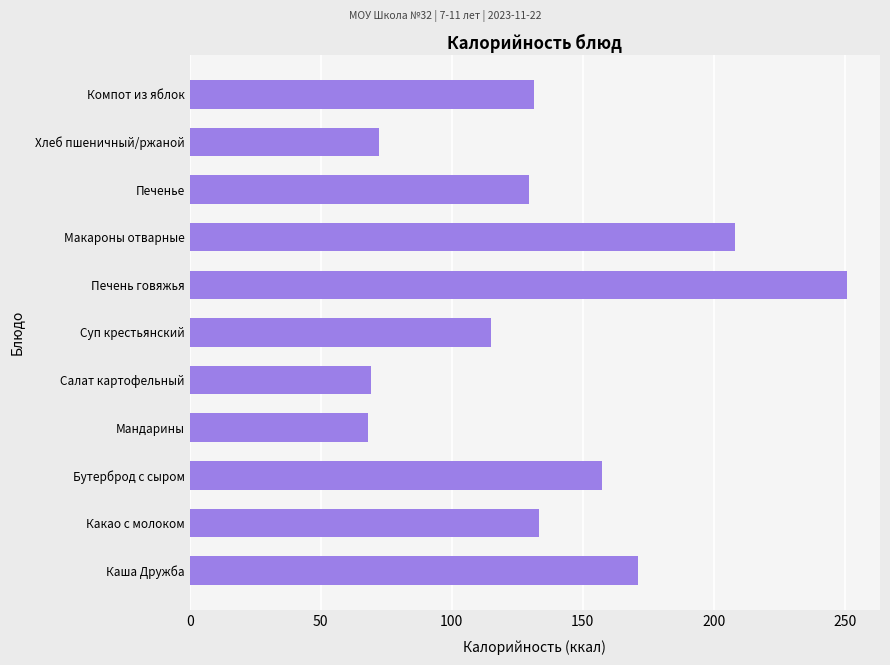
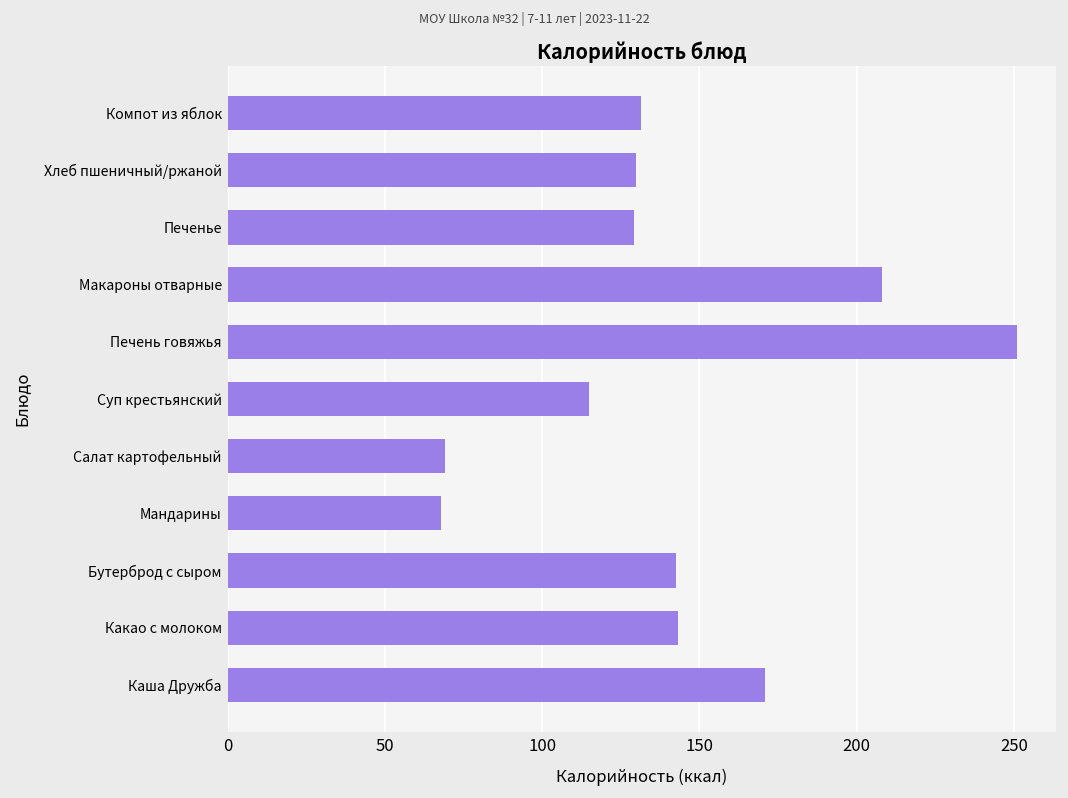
  {
    "Компот из яблок": 131,
-   "Хлеб пшеничный/ржаной": 72,
+   "Хлеб пшеничный/ржаной": 130,
    "Печенье": 129,
    "Макароны отварные": 208,
    "Печень говяжья": 251,
    "Суп крестьянский": 115,
    "Салат картофельный": 69,
    "Мандарины": 68,
-   "Бутерброд с сыром": 158,
-   "Какао с молоком": 133,
+   "Бутерброд с сыром": 143,
+   "Какао с молоком": 143,
    "Каша Дружба": 171
  }
